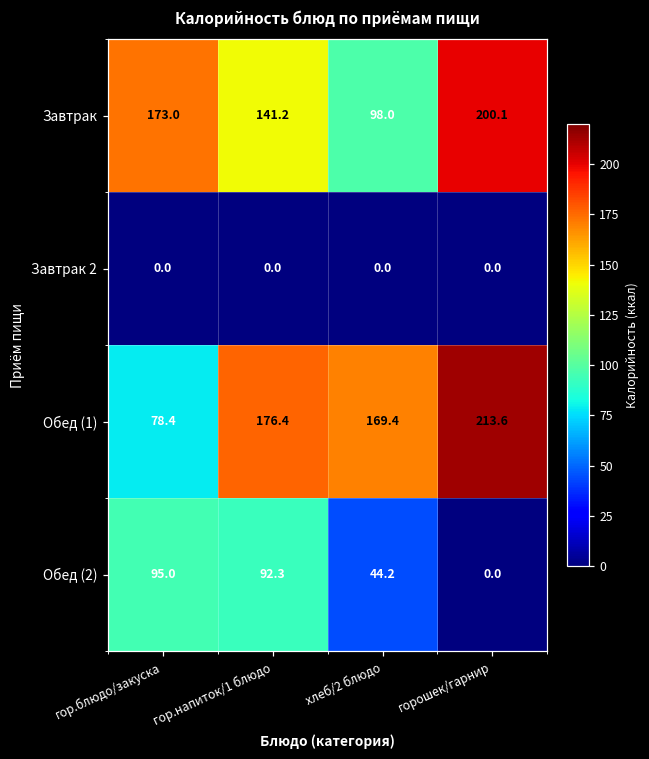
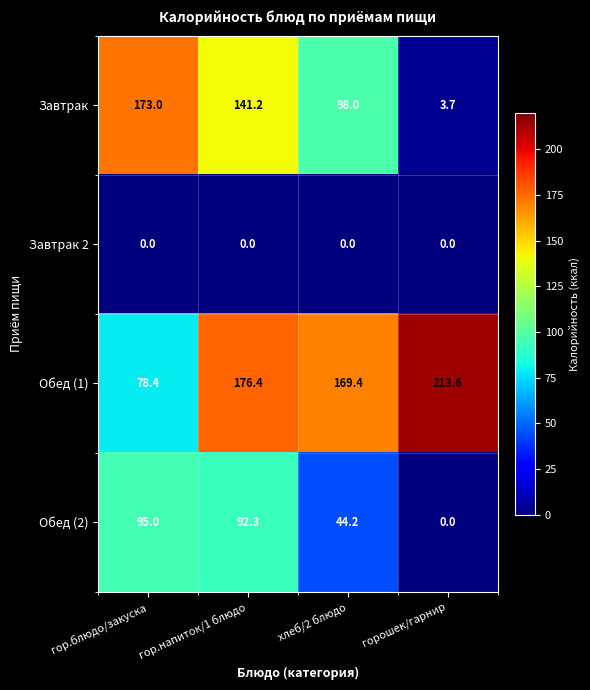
  {
    "Завтрак": {
      "гор.блюдо/закуска": 173.0,
      "гор.напиток/1 блюдо": 141.2,
      "хлеб/2 блюдо": 98.0,
-     "горошек/гарнир": 200.1
+     "горошек/гарнир": 3.7
    },
    "Завтрак 2": {
      "гор.блюдо/закуска": 0.0,
      "гор.напиток/1 блюдо": 0.0,
      "хлеб/2 блюдо": 0.0,
      "горошек/гарнир": 0.0
    },
    "Обед (1)": {
      "гор.блюдо/закуска": 78.4,
      "гор.напиток/1 блюдо": 176.4,
      "хлеб/2 блюдо": 169.4,
      "горошек/гарнир": 213.6
    },
    "Обед (2)": {
      "гор.блюдо/закуска": 95.0,
      "гор.напиток/1 блюдо": 92.3,
      "хлеб/2 блюдо": 44.2,
      "горошек/гарнир": 0.0
    }
  }
